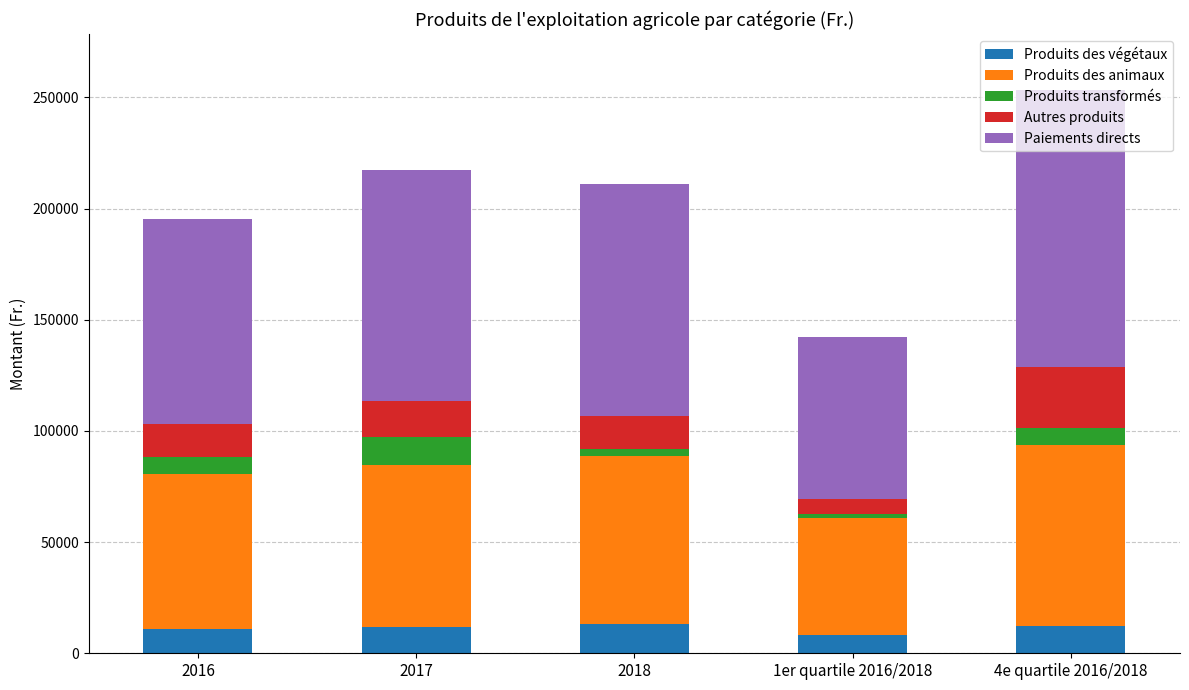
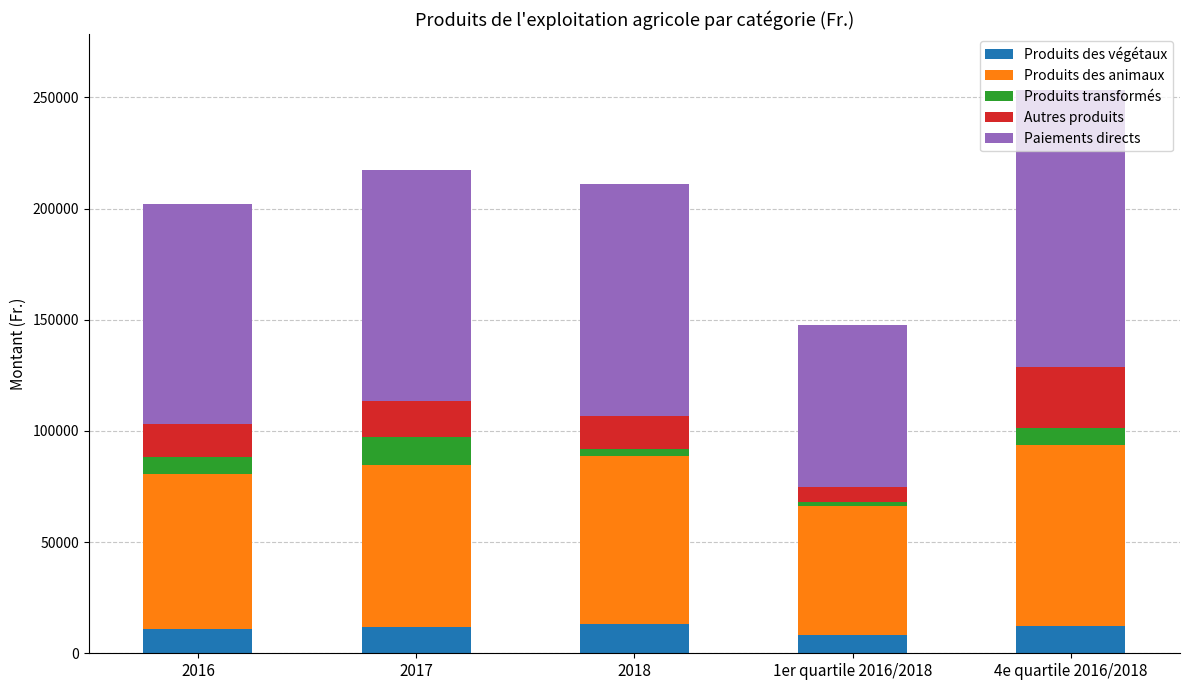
  {
    "Produits des végétaux": {
      "2016": 11000,
      "2017": 12000,
      "2018": 13000,
      "1er quartile 2016/2018": 8000,
      "4e quartile 2016/2018": 12000
    },
    "Produits des animaux": {
      "2016": 70000,
      "2017": 73000,
      "2018": 76000,
-     "1er quartile 2016/2018": 52000,
+     "1er quartile 2016/2018": 58000,
      "4e quartile 2016/2018": 81000
    },
    "Produits transformés": {
      "2016": 7000,
      "2017": 13000,
      "2018": 3000,
      "1er quartile 2016/2018": 2000,
      "4e quartile 2016/2018": 8000
    },
    "Autres produits": {
      "2016": 15000,
      "2017": 16000,
      "2018": 15000,
      "1er quartile 2016/2018": 7000,
      "4e quartile 2016/2018": 27000
    },
    "Paiements directs": {
-     "2016": 92000,
+     "2016": 99000,
      "2017": 104000,
      "2018": 104000,
      "1er quartile 2016/2018": 73000
    }
  }
